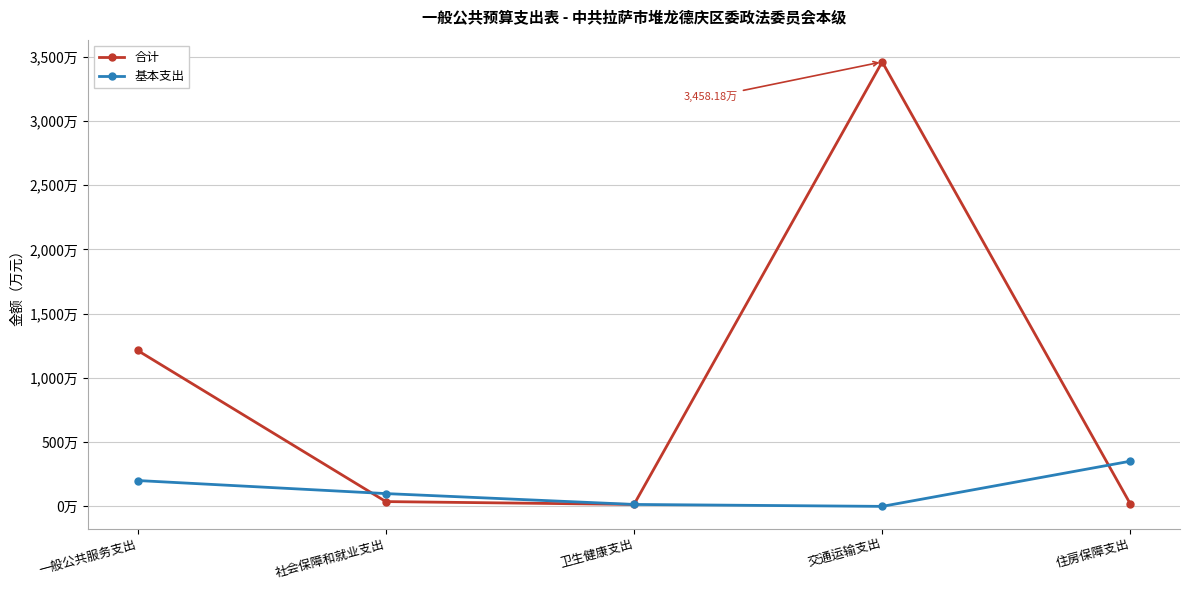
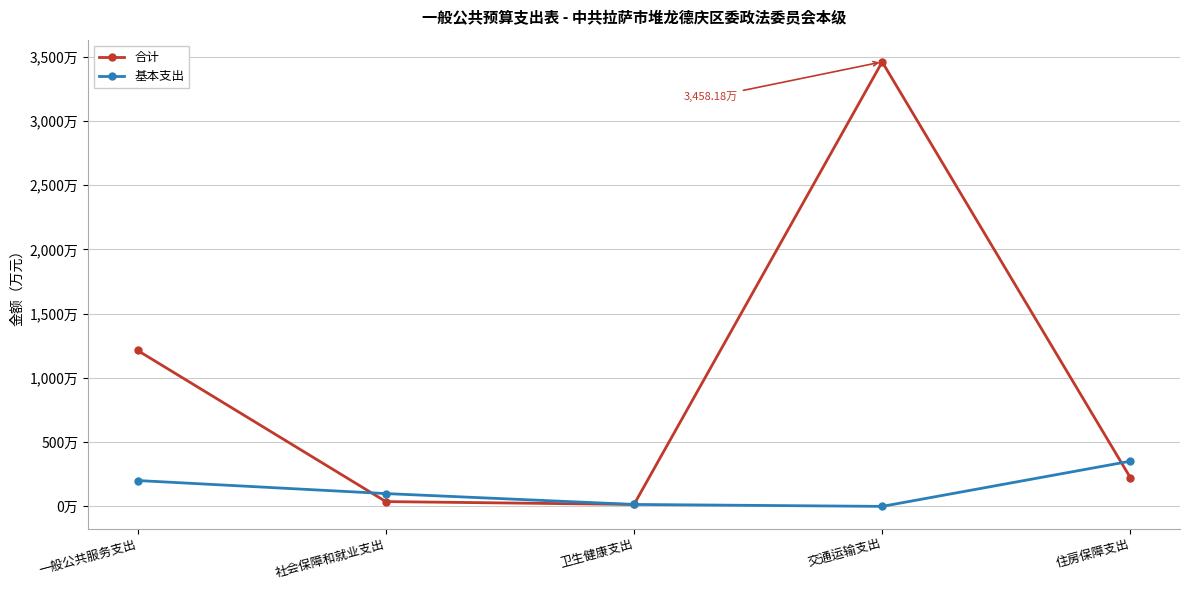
  {
    "合计": {
      "一般公共服务支出": "1,210万",
      "社会保障和就业支出": "40万",
-     "住房保障支出": "20万"
+     "住房保障支出": "220万"
    },
    "基本支出": {
      "一般公共服务支出": "200万",
      "社会保障和就业支出": "100万",
      "交通运输支出": "0万",
      "住房保障支出": "350万"
    }
  }
